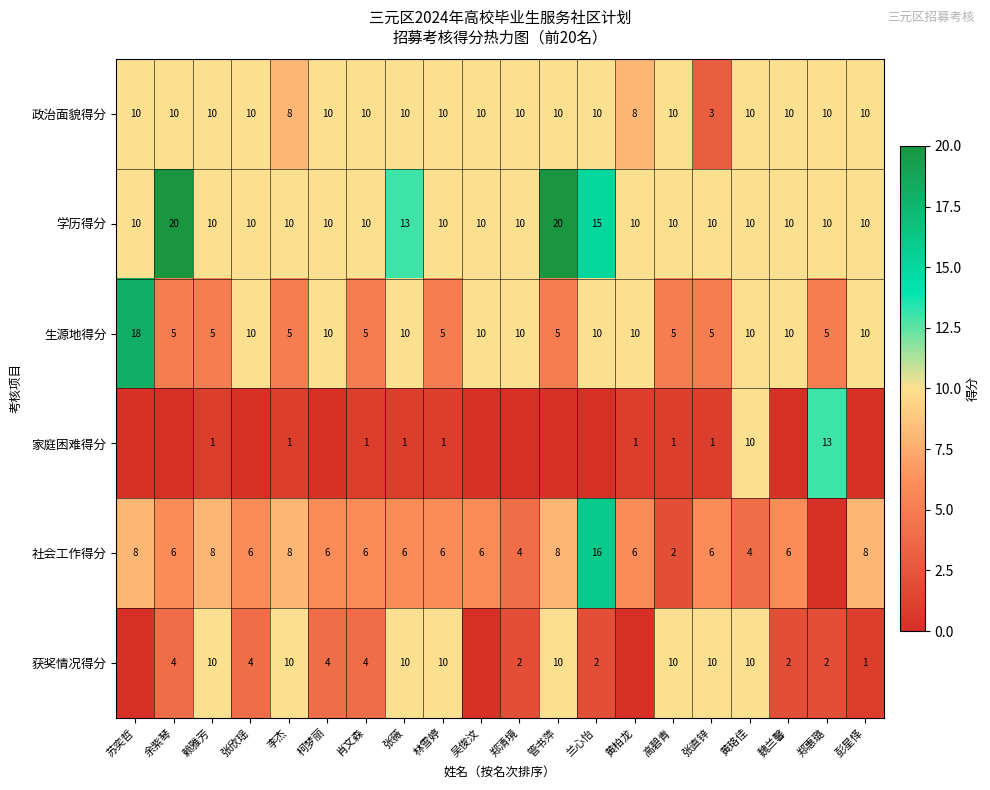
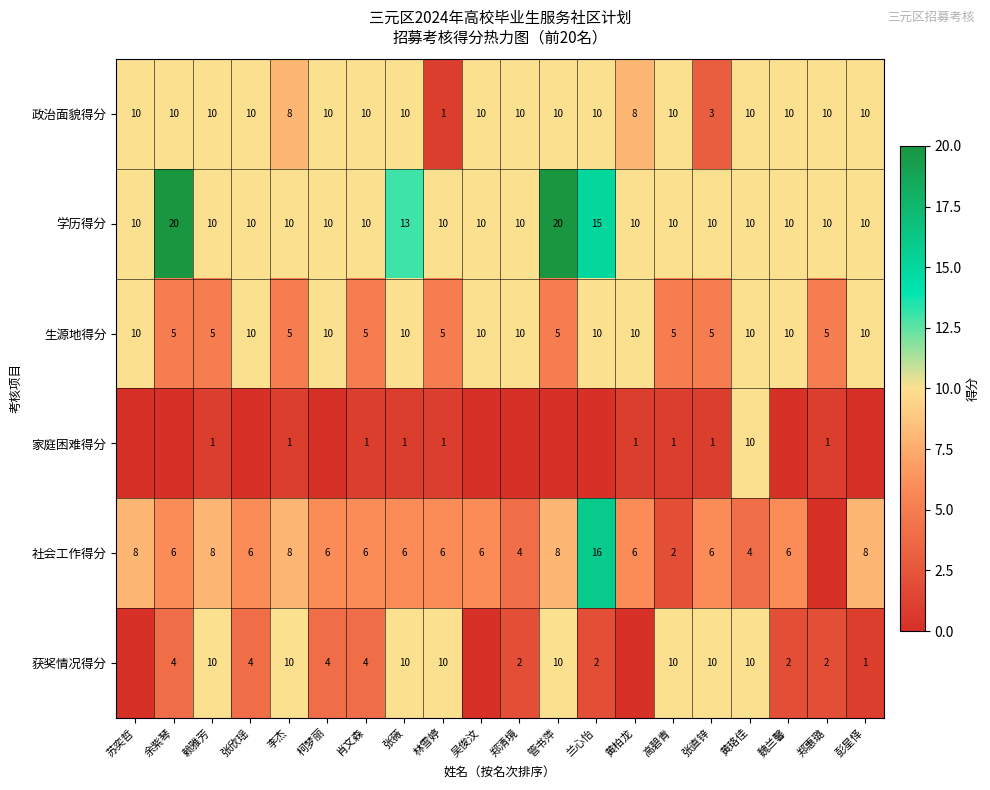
  {
    "政治面貌得分": {
      "苏奕哲": 10,
      "余紫琴": 10,
      "赖雅芳": 10,
      "张欣瑶": 10,
      "李杰": 8,
      "柯梦丽": 10,
      "肖文森": 10,
      "张薇": 10,
-     "林雪婷": 10,
+     "林雪婷": 1,
      "吴俊汶": 10,
      "郑清境": 10,
      "管书萍": 10,
      "兰心怡": 10,
      "黄柏龙": 8,
      "高碧青": 10,
      "张直锌": 3,
      "黄珞佳": 10,
      "魏兰馨": 10,
      "郑惠璐": 10,
      "彭星怿": 10
    },
    "学历得分": {
      "苏奕哲": 10,
      "余紫琴": 20,
      "赖雅芳": 10,
      "张欣瑶": 10,
      "李杰": 10,
      "柯梦丽": 10,
      "肖文森": 10,
      "张薇": 13,
      "林雪婷": 10,
      "吴俊汶": 10,
      "郑清境": 10,
      "管书萍": 20,
      "兰心怡": 15,
      "黄柏龙": 10,
      "高碧青": 10,
      "张直锌": 10,
      "黄珞佳": 10,
      "魏兰馨": 10,
      "郑惠璐": 10,
      "彭星怿": 10
    },
    "生源地得分": {
-     "苏奕哲": 18,
+     "苏奕哲": 10,
      "余紫琴": 5,
      "赖雅芳": 5,
      "张欣瑶": 10,
      "李杰": 5,
      "柯梦丽": 10,
      "肖文森": 5,
      "张薇": 10,
      "林雪婷": 5,
      "吴俊汶": 10,
      "郑清境": 10,
      "管书萍": 5,
      "兰心怡": 10,
      "黄柏龙": 10,
      "高碧青": 5,
      "张直锌": 5,
      "黄珞佳": 10,
      "魏兰馨": 10,
      "郑惠璐": 5,
      "彭星怿": 10
    },
    "家庭困难得分": {
      "赖雅芳": 1,
      "李杰": 1,
      "肖文森": 1,
      "张薇": 1,
      "林雪婷": 1,
      "黄柏龙": 1,
      "高碧青": 1,
      "张直锌": 1,
      "黄珞佳": 10,
-     "郑惠璐": 13
+     "郑惠璐": 1
    },
    "社会工作得分": {
      "苏奕哲": 8,
      "余紫琴": 6,
      "赖雅芳": 8,
      "张欣瑶": 6,
      "李杰": 8,
      "柯梦丽": 6,
      "肖文森": 6,
      "张薇": 6,
      "林雪婷": 6,
      "吴俊汶": 6,
      "郑清境": 4,
      "管书萍": 8,
      "兰心怡": 16,
      "黄柏龙": 6,
      "高碧青": 2,
      "张直锌": 6,
      "黄珞佳": 4,
      "魏兰馨": 6,
      "彭星怿": 8
    },
    "获奖情况得分": {
      "余紫琴": 4,
      "赖雅芳": 10,
      "张欣瑶": 4,
      "李杰": 10,
      "柯梦丽": 4,
      "肖文森": 4,
      "张薇": 10,
      "林雪婷": 10,
      "郑清境": 2,
      "管书萍": 10,
      "兰心怡": 2,
      "高碧青": 10,
      "张直锌": 10,
      "黄珞佳": 10,
      "魏兰馨": 2,
      "郑惠璐": 2,
      "彭星怿": 1
    }
  }
